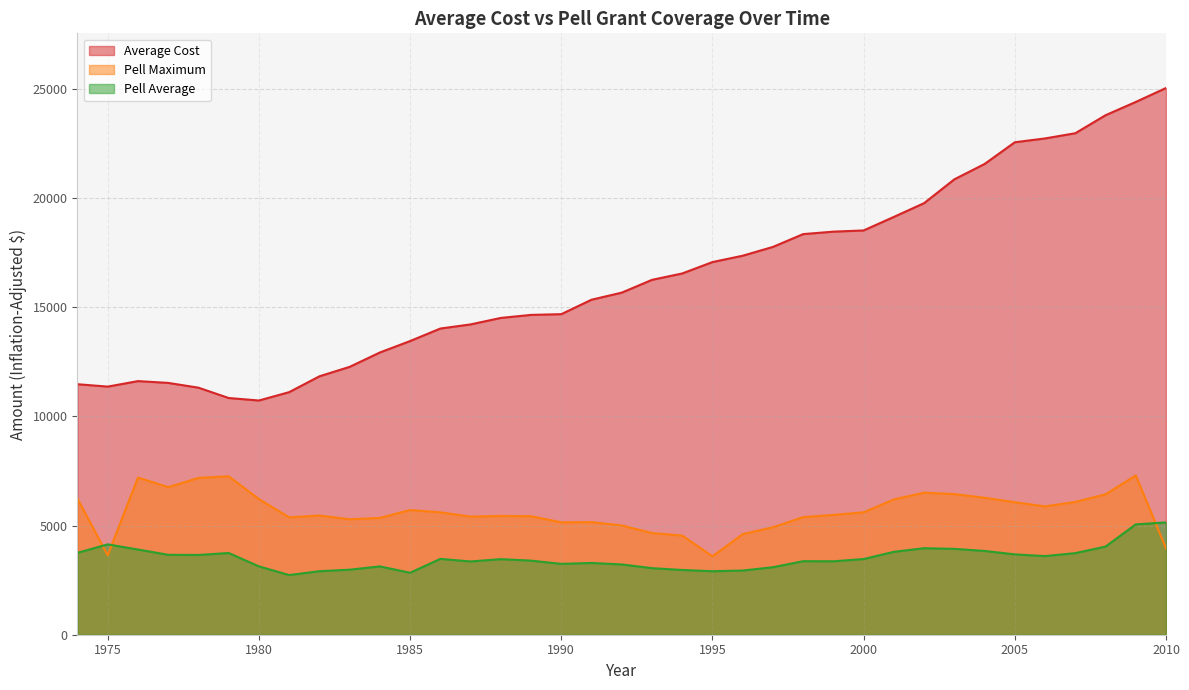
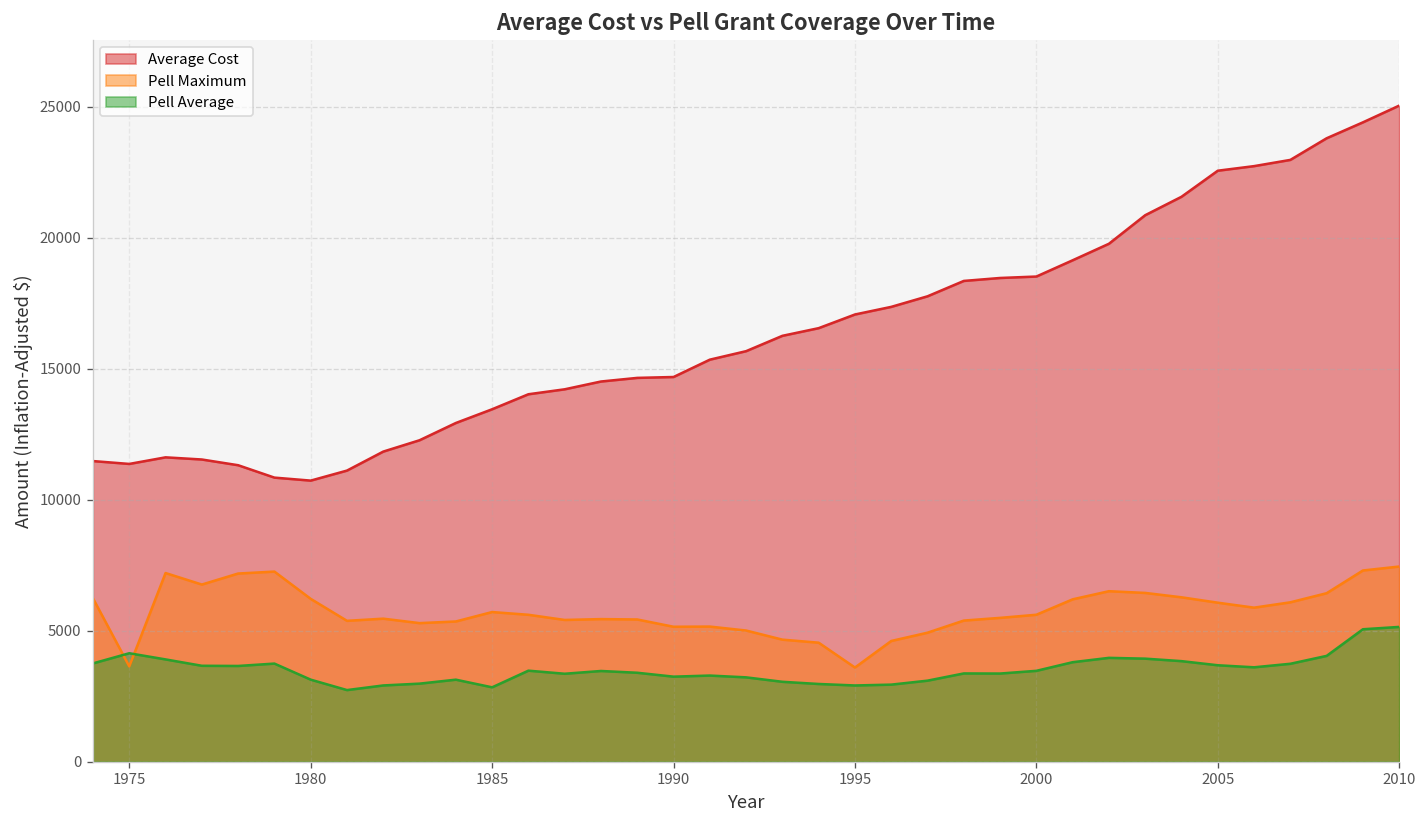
  {
    "Average Cost": {
      "1975": 11400,
      "1980": 10700,
      "1985": 13500,
      "1990": 14700,
      "1995": 17100,
      "2000": 18500,
      "2005": 22600,
      "2010": 25000
    },
    "Pell Maximum": {
      "1975": 3600,
      "1980": 6200,
      "1985": 5700,
      "1990": 5200,
      "1995": 3600,
      "2000": 5600,
      "2005": 6100,
-     "2010": 4000
+     "2010": 7400
    },
    "Pell Average": {
      "1975": 4100,
      "1980": 3100,
      "1985": 2800,
      "1990": 3200,
      "1995": 2900,
      "2000": 3500,
      "2005": 3700,
      "2010": 5100
    }
  }
